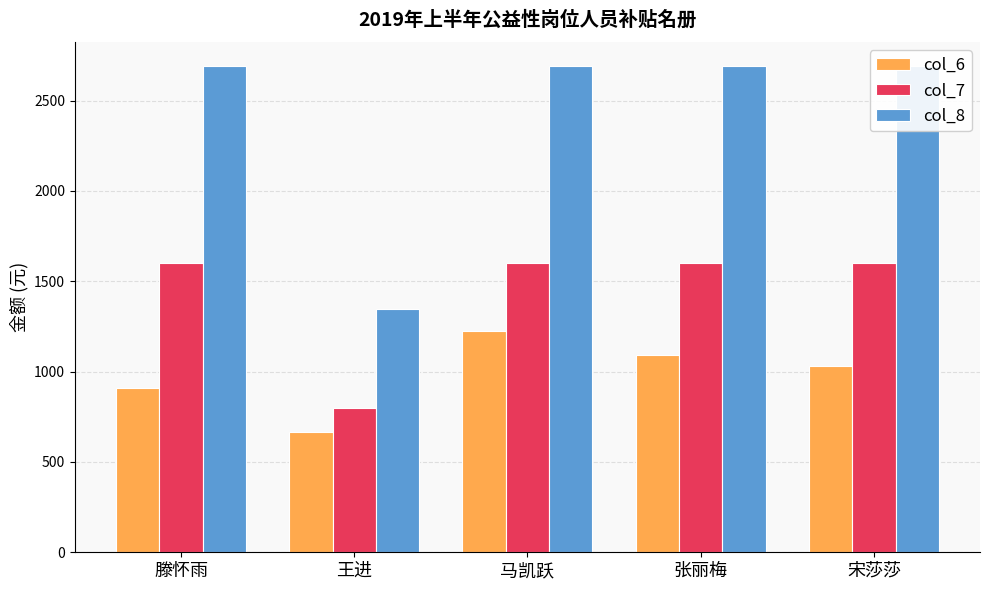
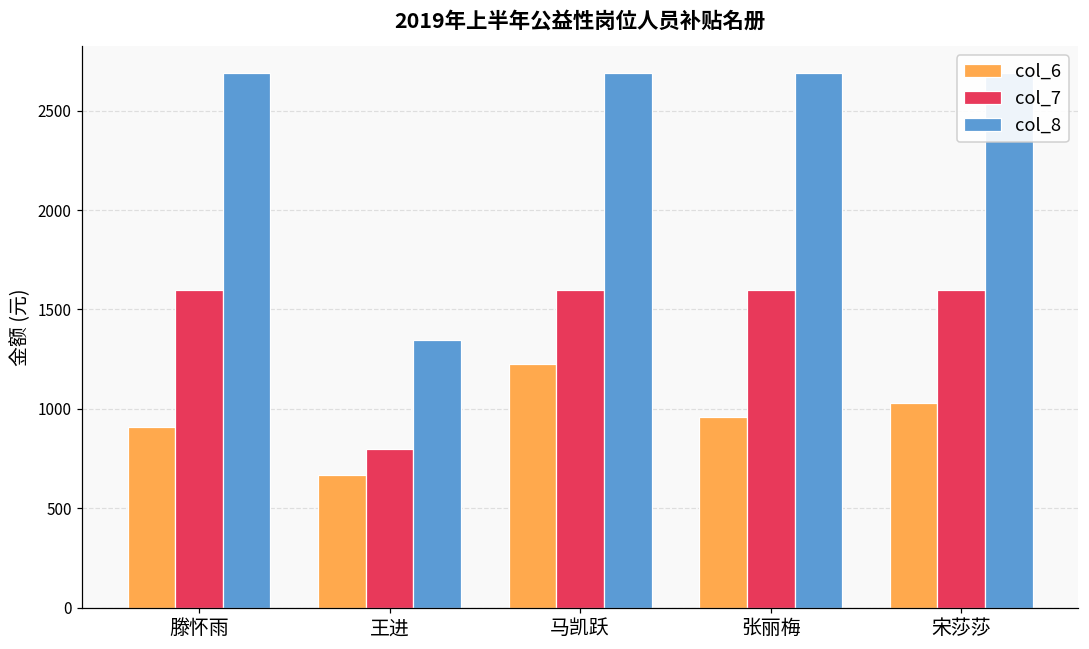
  {
    "col_6": {
      "滕怀雨": 910,
      "王进": 670,
      "马凯跃": 1230,
-     "张丽梅": 1090,
+     "张丽梅": 960,
      "宋莎莎": 1030
    },
    "col_7": {
      "滕怀雨": 1600,
      "王进": 800,
      "马凯跃": 1600,
      "张丽梅": 1600,
      "宋莎莎": 1600
    },
    "col_8": {
      "滕怀雨": 2690,
      "王进": 1340,
      "马凯跃": 2690,
      "张丽梅": 2690
    }
  }
